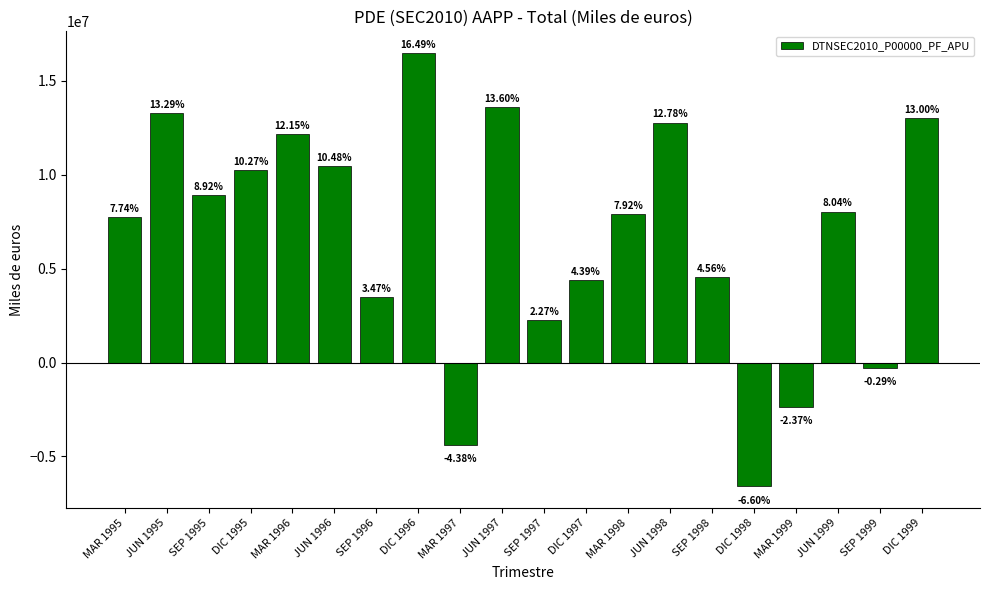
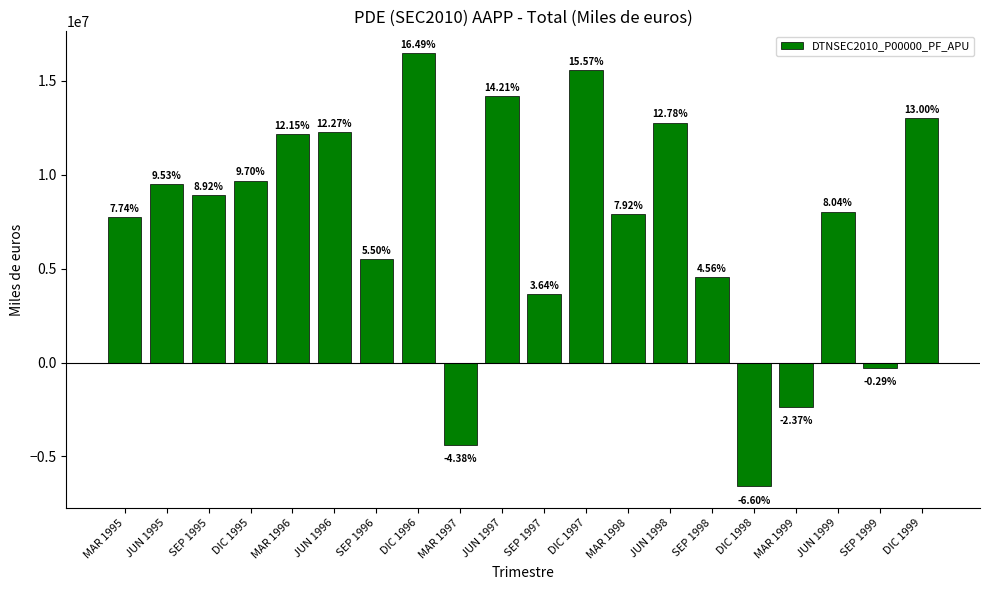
  {
    "MAR 1995": "7.74%",
-   "JUN 1995": "13.29%",
+   "JUN 1995": "9.53%",
    "SEP 1995": "8.92%",
-   "DIC 1995": "10.27%",
+   "DIC 1995": "9.70%",
    "MAR 1996": "12.15%",
-   "JUN 1996": "10.48%",
-   "SEP 1996": "3.47%",
+   "JUN 1996": "12.27%",
+   "SEP 1996": "5.50%",
    "DIC 1996": "16.49%",
    "MAR 1997": "-4.38%",
-   "JUN 1997": "13.60%",
-   "SEP 1997": "2.27%",
-   "DIC 1997": "4.39%",
+   "JUN 1997": "14.21%",
+   "SEP 1997": "3.64%",
+   "DIC 1997": "15.57%",
    "MAR 1998": "7.92%",
    "JUN 1998": "12.78%",
    "SEP 1998": "4.56%",
    "DIC 1998": "-6.60%",
    "MAR 1999": "-2.37%",
    "JUN 1999": "8.04%",
    "SEP 1999": "-0.29%",
    "DIC 1999": "13.00%"
  }
